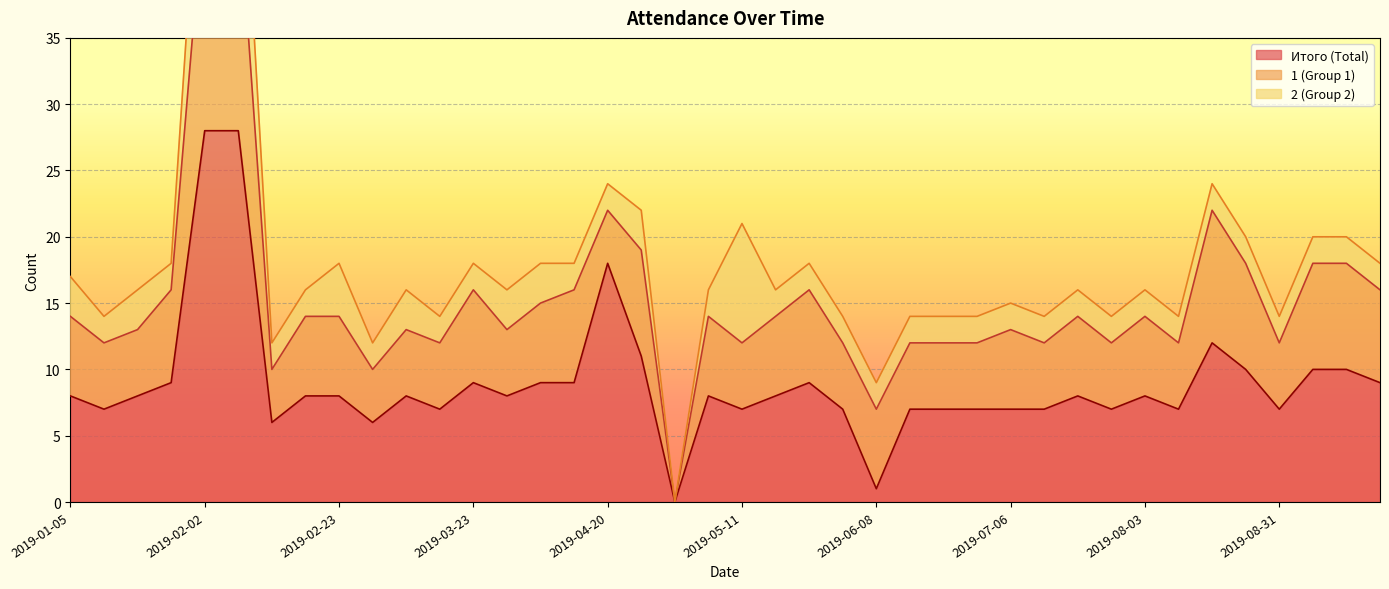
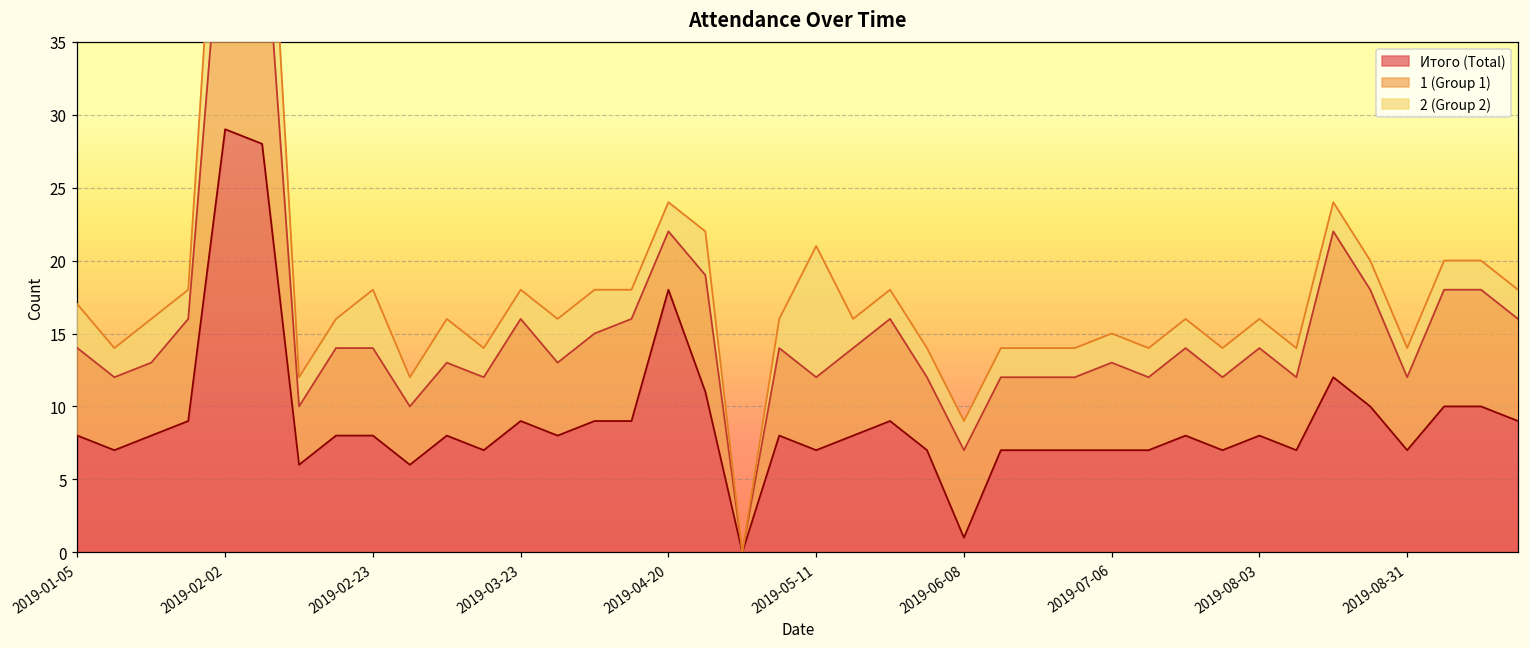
  {
    "Итого (Total)": {
      "2019-01-05": 8,
-     "2019-02-02": 28,
+     "2019-02-02": 29,
      "2019-02-23": 8,
      "2019-03-23": 9,
      "2019-04-20": 18,
      "2019-05-11": 7,
      "2019-06-08": 1,
      "2019-07-06": 7,
      "2019-08-03": 8,
      "2019-08-31": 7
    },
    "1 (Group 1)": {
      "2019-01-05": 6,
      "2019-02-23": 6,
      "2019-03-23": 7,
      "2019-04-20": 4,
      "2019-05-11": 5,
      "2019-06-08": 6,
      "2019-07-06": 6,
      "2019-08-03": 6,
      "2019-08-31": 5
    },
    "2 (Group 2)": {
      "2019-01-05": 3,
      "2019-02-23": 4,
      "2019-03-23": 2,
      "2019-04-20": 2,
      "2019-05-11": 9,
      "2019-06-08": 2,
      "2019-07-06": 2,
      "2019-08-03": 2,
      "2019-08-31": 2
    }
  }
